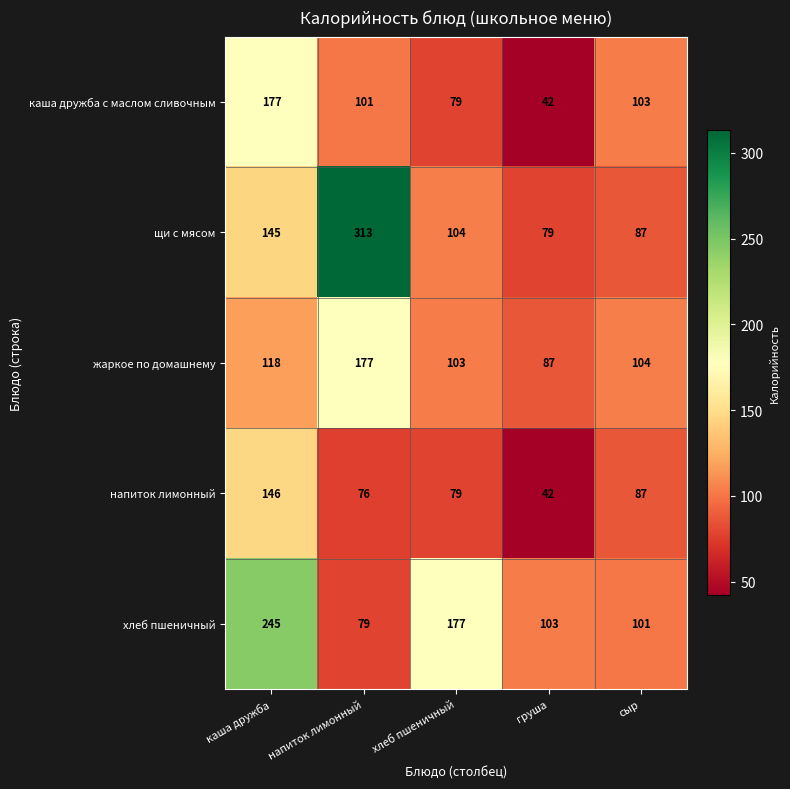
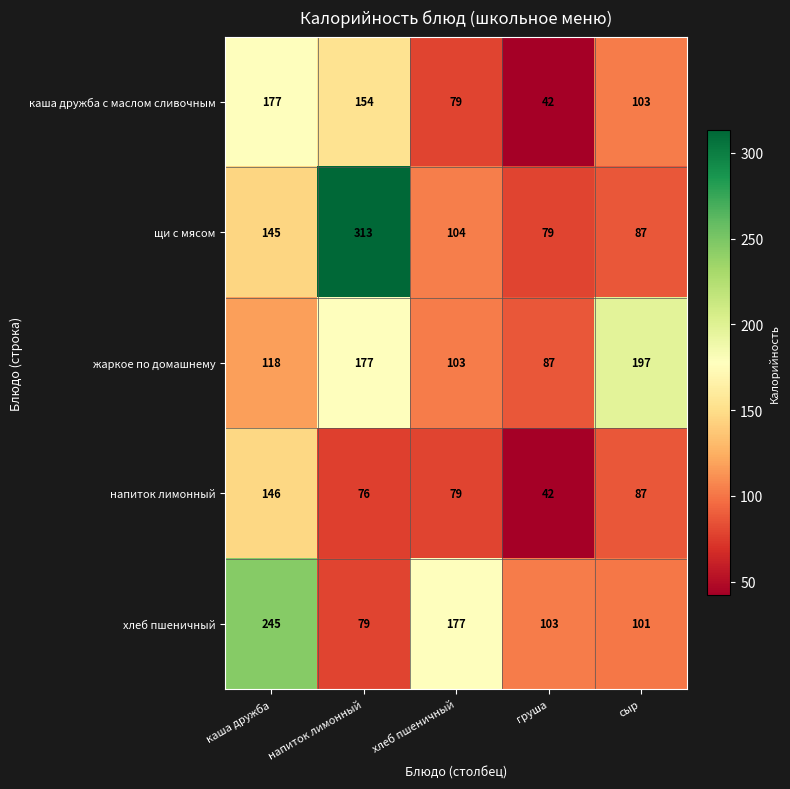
  {
    "каша дружба с маслом сливочным": {
      "каша дружба": 177,
-     "напиток лимонный": 101,
+     "напиток лимонный": 154,
      "хлеб пшеничный": 79,
      "груша": 42,
      "сыр": 103
    },
    "щи с мясом": {
      "каша дружба": 145,
      "напиток лимонный": 313,
      "хлеб пшеничный": 104,
      "груша": 79,
      "сыр": 87
    },
    "жаркое по домашнему": {
      "каша дружба": 118,
      "напиток лимонный": 177,
      "хлеб пшеничный": 103,
      "груша": 87,
-     "сыр": 104
+     "сыр": 197
    },
    "напиток лимонный": {
      "каша дружба": 146,
      "напиток лимонный": 76,
      "хлеб пшеничный": 79,
      "груша": 42,
      "сыр": 87
    },
    "хлеб пшеничный": {
      "каша дружба": 245,
      "напиток лимонный": 79,
      "хлеб пшеничный": 177,
      "груша": 103,
      "сыр": 101
    }
  }
